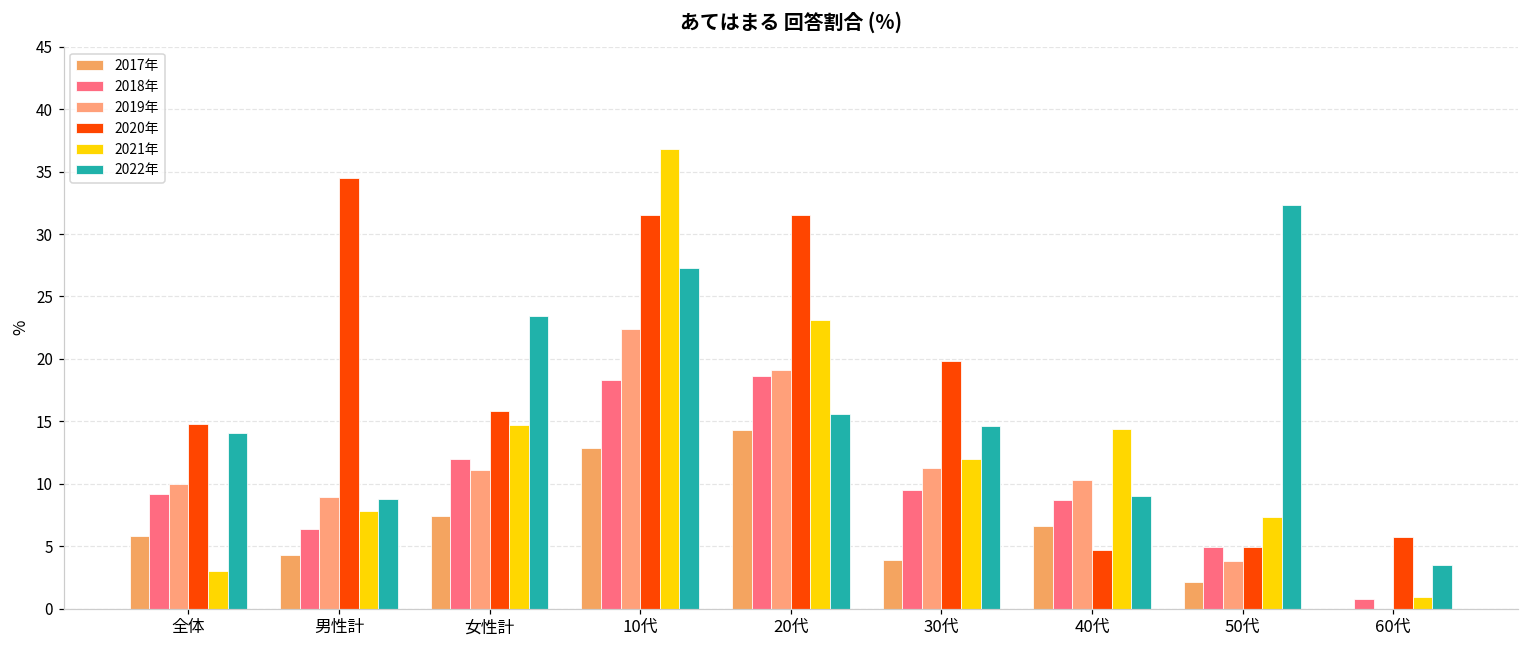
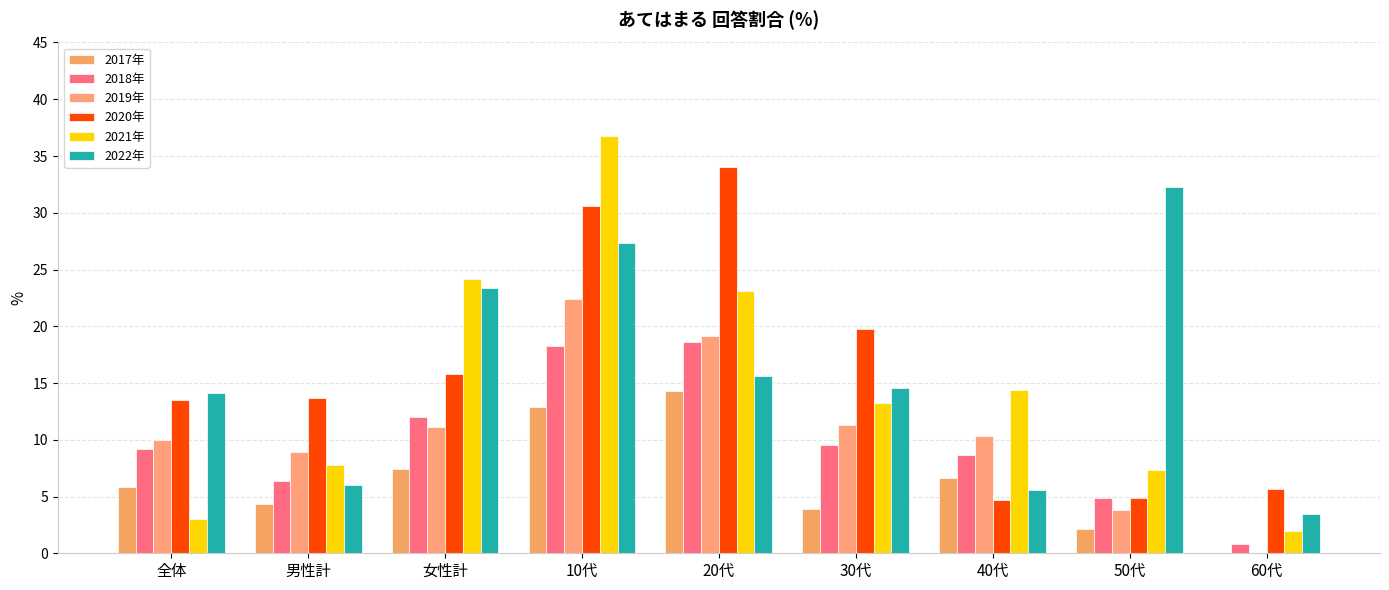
  {
    "2020年": {
-     "全体": 14.8,
-     "男性計": 34.5,
+     "全体": 13.5,
+     "男性計": 13.7,
      "女性計": 15.8,
-     "10代": 31.5,
-     "20代": 31.5,
+     "10代": 30.6,
+     "20代": 34.0,
      "30代": 19.8,
      "40代": 4.7,
      "50代": 4.9,
      "60代": 5.7
    },
    "2021年": {
      "全体": 3.0,
      "男性計": 7.8,
-     "女性計": 14.7,
+     "女性計": 24.2,
      "10代": 36.8,
      "20代": 23.1,
-     "30代": 12.0,
+     "30代": 13.2,
      "40代": 14.4,
      "50代": 7.3,
-     "60代": 0.9
+     "60代": 2.0
    },
    "2022年": {
      "全体": 14.1,
-     "男性計": 8.8,
+     "男性計": 6.0,
      "女性計": 23.4,
      "10代": 27.3,
      "20代": 15.6,
      "30代": 14.6,
-     "40代": 9.0,
+     "40代": 5.6,
      "50代": 32.3,
      "60代": 3.5
    }
  }
